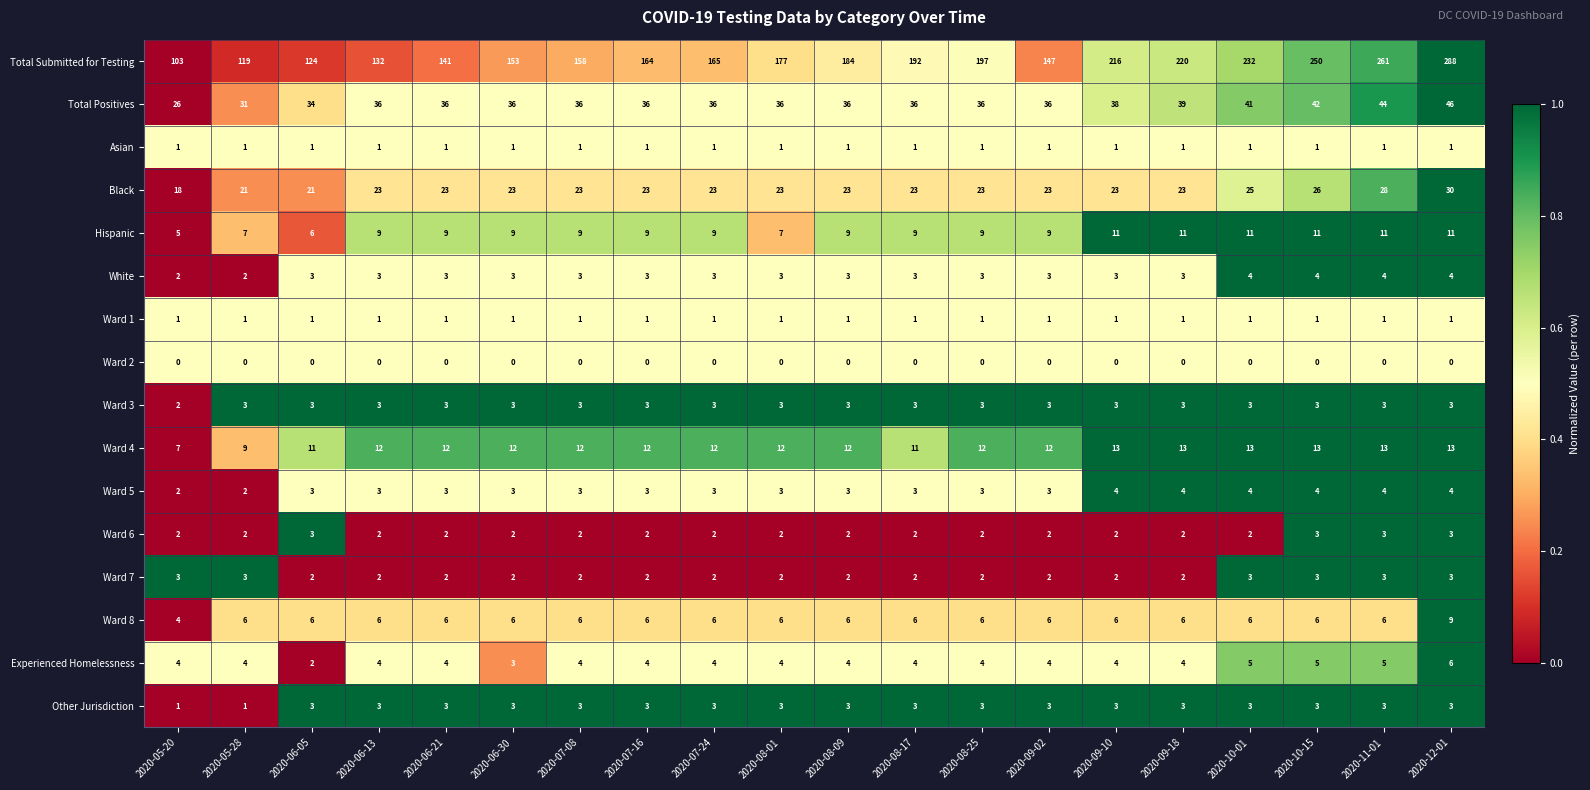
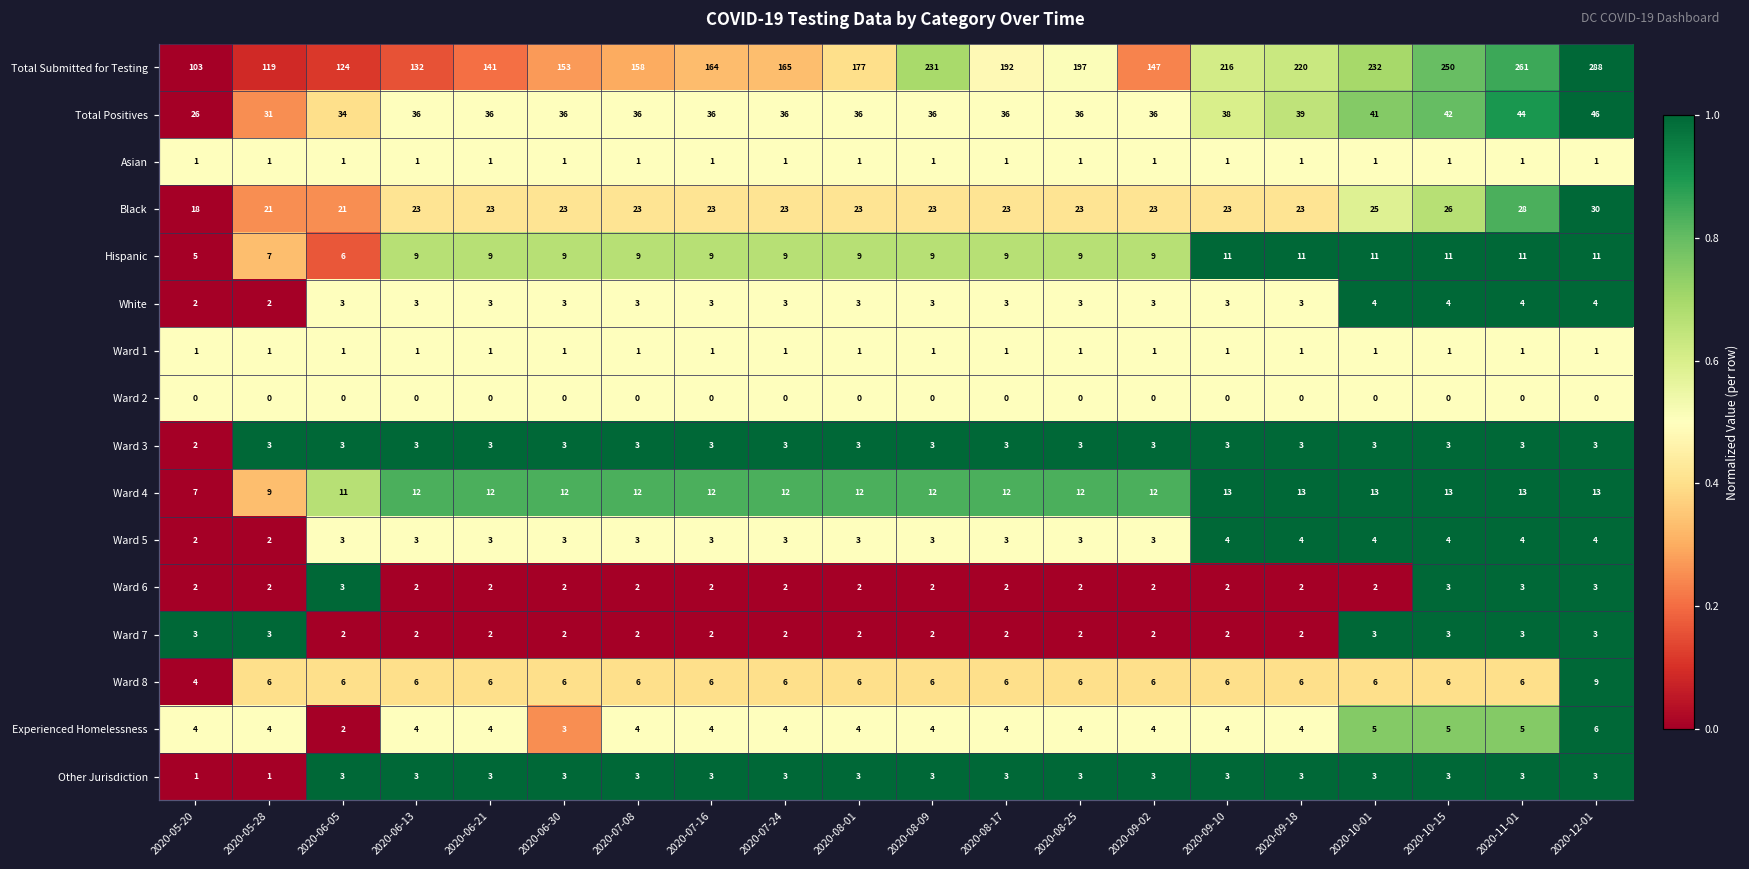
  {
    "Total Submitted for Testing": {
      "2020-05-20": 103,
      "2020-05-28": 119,
      "2020-06-05": 124,
      "2020-06-13": 132,
      "2020-06-21": 141,
      "2020-06-30": 153,
      "2020-07-08": 158,
      "2020-07-16": 164,
      "2020-07-24": 165,
      "2020-08-01": 177,
-     "2020-08-09": 184,
+     "2020-08-09": 231,
      "2020-08-17": 192,
      "2020-08-25": 197,
      "2020-09-02": 147,
      "2020-09-10": 216,
      "2020-09-18": 220,
      "2020-10-01": 232,
      "2020-10-15": 250,
      "2020-11-01": 261,
      "2020-12-01": 288
    },
    "Hispanic": {
      "2020-05-20": 5,
      "2020-05-28": 7,
      "2020-06-05": 6,
      "2020-06-13": 9,
      "2020-06-21": 9,
      "2020-06-30": 9,
      "2020-07-08": 9,
      "2020-07-16": 9,
      "2020-07-24": 9,
-     "2020-08-01": 7,
+     "2020-08-01": 9,
      "2020-08-09": 9,
      "2020-08-17": 9,
      "2020-08-25": 9,
      "2020-09-02": 9,
      "2020-09-10": 11,
      "2020-09-18": 11,
      "2020-10-01": 11,
      "2020-10-15": 11,
      "2020-11-01": 11,
      "2020-12-01": 11
    },
    "Ward 4": {
      "2020-05-20": 7,
      "2020-05-28": 9,
      "2020-06-05": 11,
      "2020-06-13": 12,
      "2020-06-21": 12,
      "2020-06-30": 12,
      "2020-07-08": 12,
      "2020-07-16": 12,
      "2020-07-24": 12,
      "2020-08-01": 12,
      "2020-08-09": 12,
-     "2020-08-17": 11,
+     "2020-08-17": 12,
      "2020-08-25": 12,
      "2020-09-02": 12,
      "2020-09-10": 13,
      "2020-09-18": 13,
      "2020-10-01": 13,
      "2020-10-15": 13,
      "2020-11-01": 13,
      "2020-12-01": 13
    }
  }
